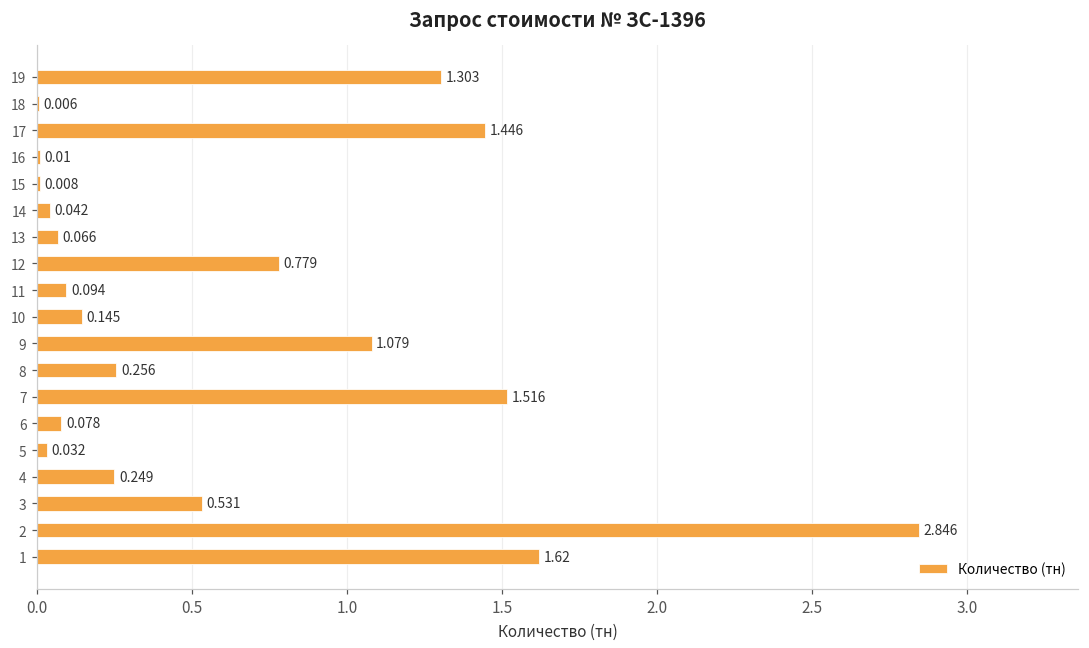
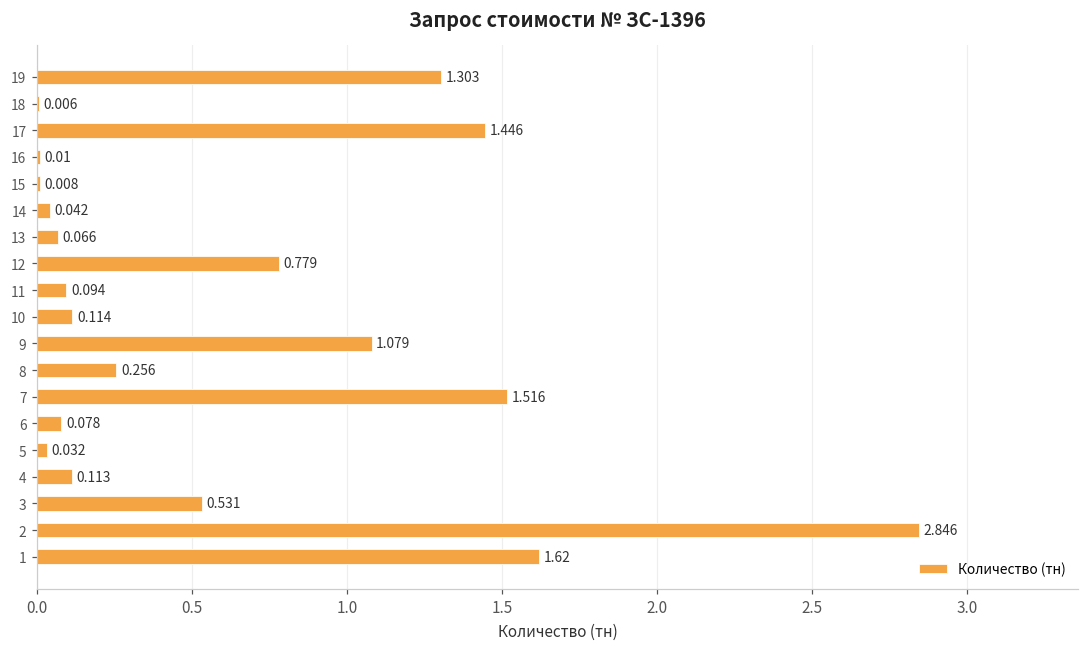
  {
    "19": 1.303,
    "18": 0.006,
    "17": 1.446,
    "16": 0.01,
    "15": 0.008,
    "14": 0.042,
    "13": 0.066,
    "12": 0.779,
    "11": 0.094,
-   "10": 0.145,
+   "10": 0.114,
    "9": 1.079,
    "8": 0.256,
    "7": 1.516,
    "6": 0.078,
    "5": 0.032,
-   "4": 0.249,
+   "4": 0.113,
    "3": 0.531,
    "2": 2.846,
    "1": 1.62
  }
